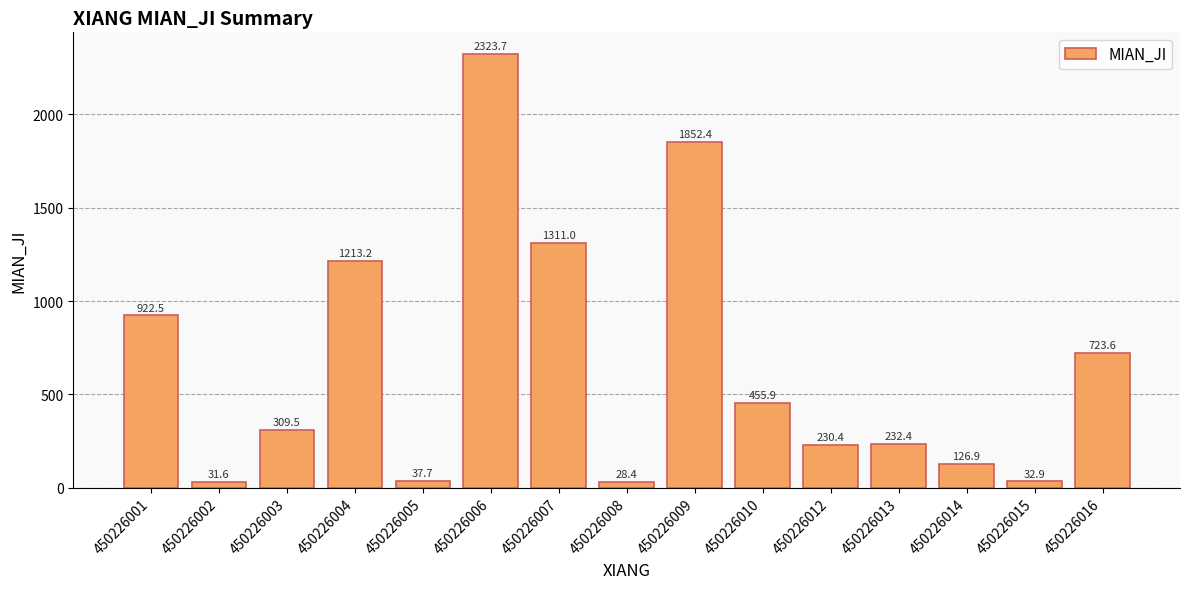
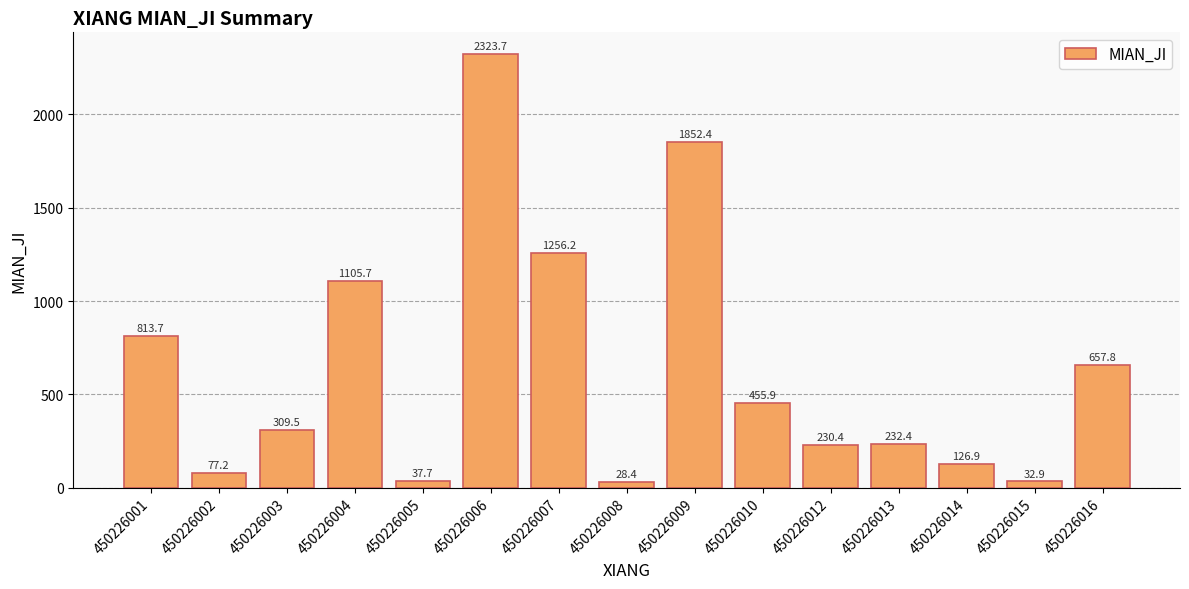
  {
-   "450226001": 922.5,
-   "450226002": 31.6,
+   "450226001": 813.7,
+   "450226002": 77.2,
    "450226003": 309.5,
-   "450226004": 1213.2,
+   "450226004": 1105.7,
    "450226005": 37.7,
    "450226006": 2323.7,
-   "450226007": 1311.0,
+   "450226007": 1256.2,
    "450226008": 28.4,
    "450226009": 1852.4,
    "450226010": 455.9,
    "450226012": 230.4,
    "450226013": 232.4,
    "450226014": 126.9,
    "450226015": 32.9,
-   "450226016": 723.6
+   "450226016": 657.8
  }
